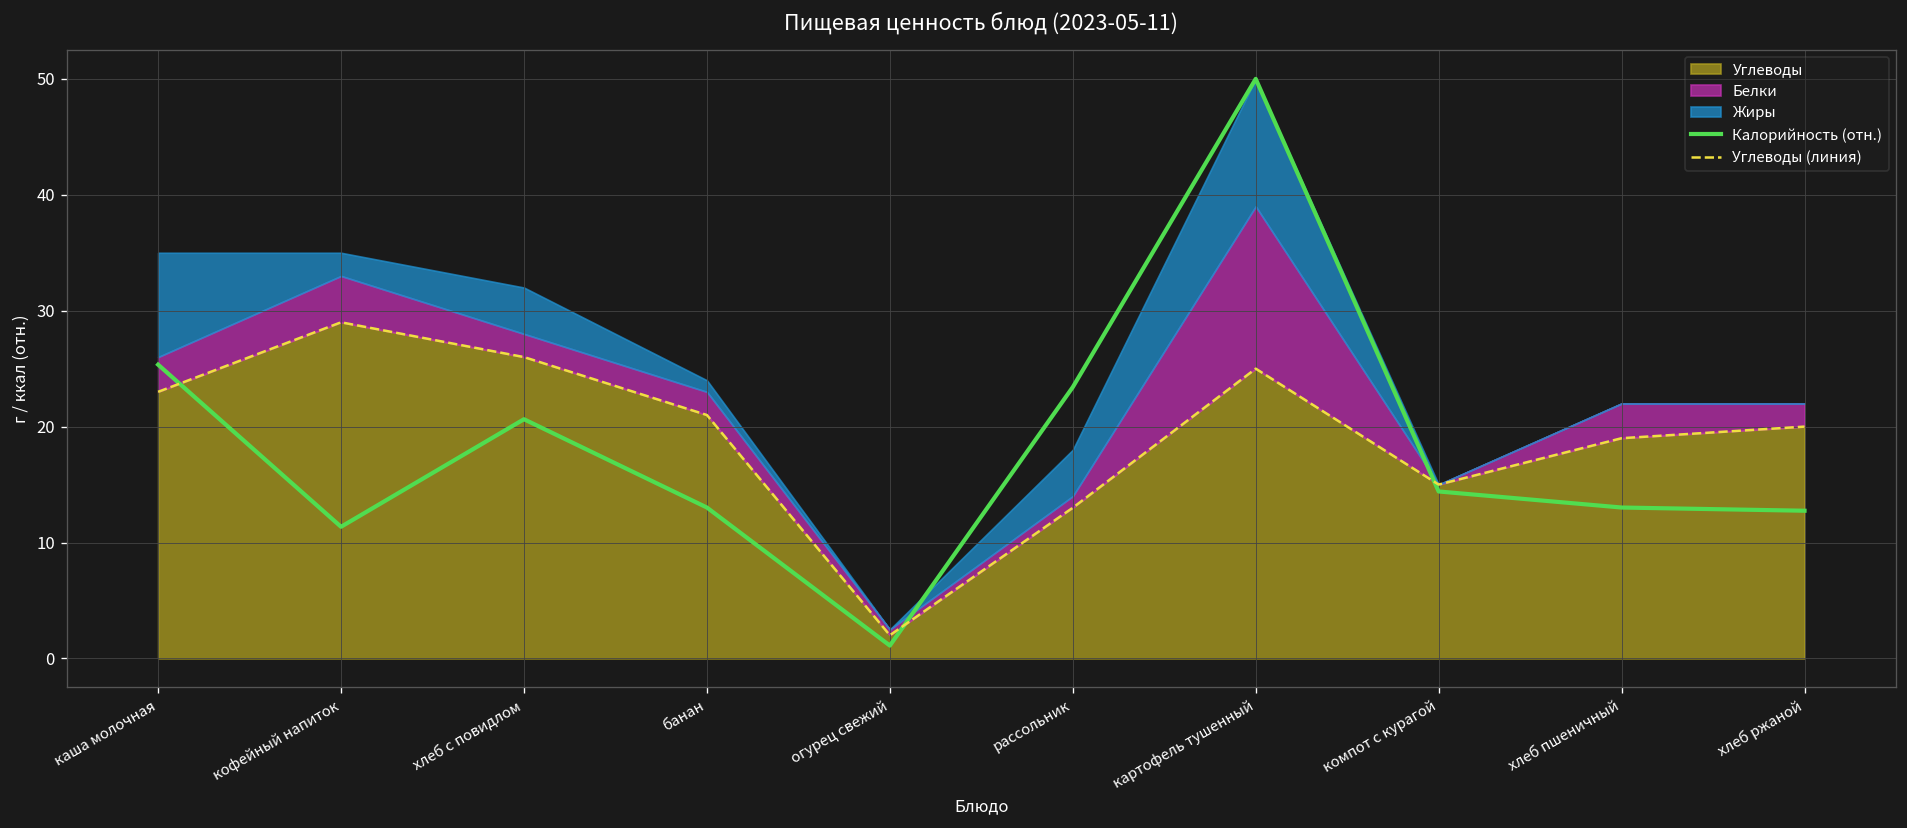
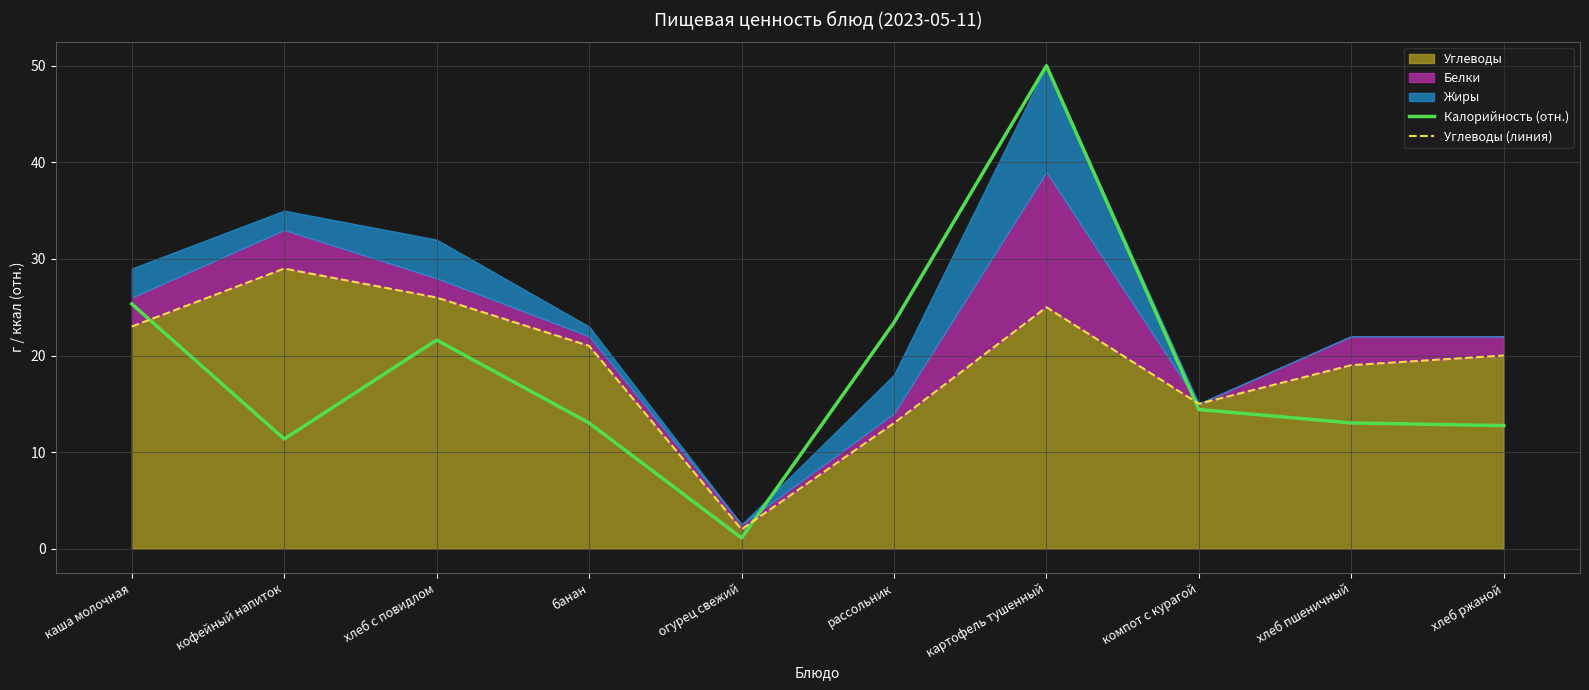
  {
    "Калорийность (отн.)": {
      "каша молочная": 25,
      "кофейный напиток": 11,
-     "хлеб с повидлом": 21,
+     "хлеб с повидлом": 22,
      "банан": 13,
      "огурец свежий": 1,
      "рассольник": 23,
      "компот с курагой": 14,
      "хлеб пшеничный": 13,
      "хлеб ржаной": 13
    },
    "Углеводы": {
      "каша молочная": 23,
      "кофейный напиток": 29,
      "хлеб с повидлом": 26,
      "банан": 21,
      "огурец свежий": 2,
      "рассольник": 13,
      "картофель тушенный": 25,
      "хлеб пшеничный": 19,
      "хлеб ржаной": 20
    },
    "Белки": {
      "каша молочная": 3,
      "кофейный напиток": 4,
      "хлеб с повидлом": 2,
-     "банан": 2,
+     "банан": 1,
      "рассольник": 1,
      "картофель тушенный": 14
    },
    "Жиры": {
-     "каша молочная": 9,
+     "каша молочная": 3,
      "кофейный напиток": 2,
      "хлеб с повидлом": 4,
      "банан": 1,
      "рассольник": 4
    }
  }
